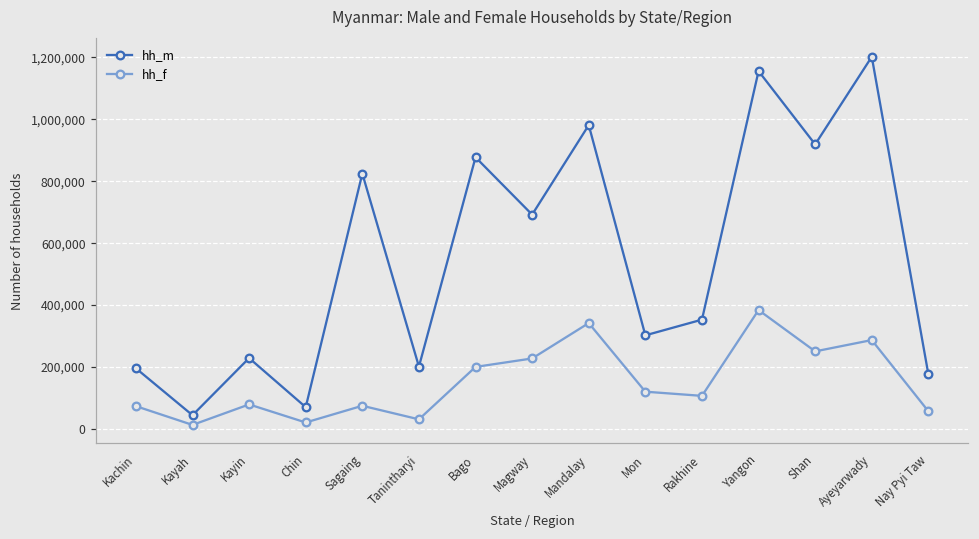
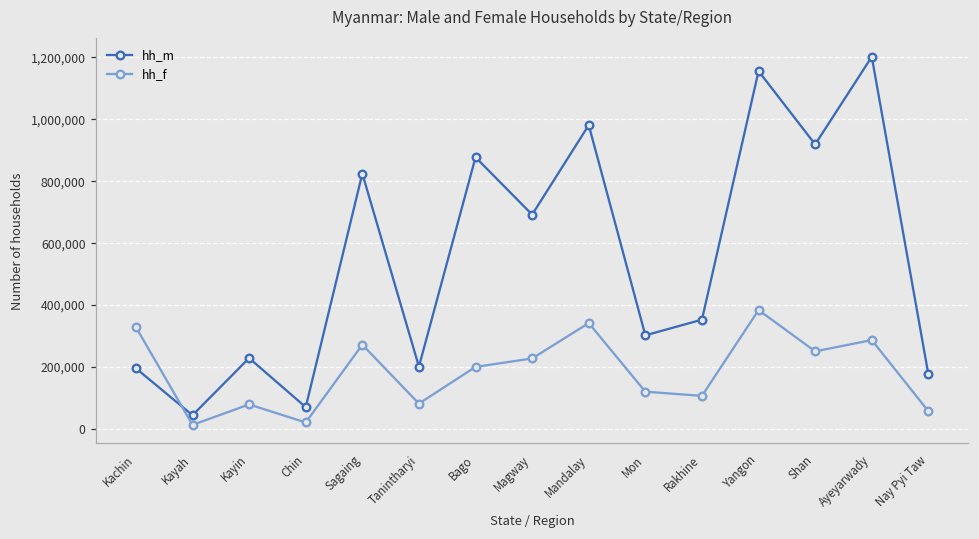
  {
    "hh_m": {
      "Kachin": "200,000",
      "Kayah": "40,000",
      "Kayin": "230,000",
      "Chin": "70,000",
      "Sagaing": "820,000",
      "Tanintharyi": "200,000",
      "Bago": "880,000",
      "Magway": "690,000",
      "Mandalay": "980,000",
      "Mon": "300,000",
      "Rakhine": "350,000",
      "Yangon": "1,160,000",
      "Shan": "920,000",
      "Ayeyarwady": "1,200,000",
      "Nay Pyi Taw": "180,000"
    },
    "hh_f": {
-     "Kachin": "70,000",
+     "Kachin": "330,000",
      "Kayah": "10,000",
      "Kayin": "80,000",
      "Chin": "20,000",
-     "Sagaing": "70,000",
-     "Tanintharyi": "30,000",
+     "Sagaing": "270,000",
+     "Tanintharyi": "80,000",
      "Bago": "200,000",
      "Magway": "230,000",
      "Mandalay": "340,000",
      "Mon": "120,000",
      "Rakhine": "110,000",
      "Yangon": "380,000",
      "Shan": "250,000",
      "Ayeyarwady": "290,000",
      "Nay Pyi Taw": "60,000"
    }
  }
